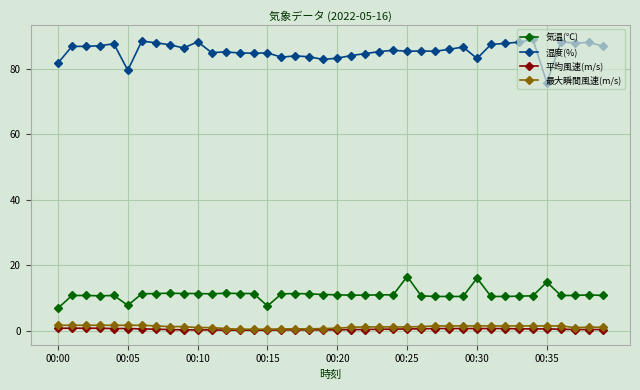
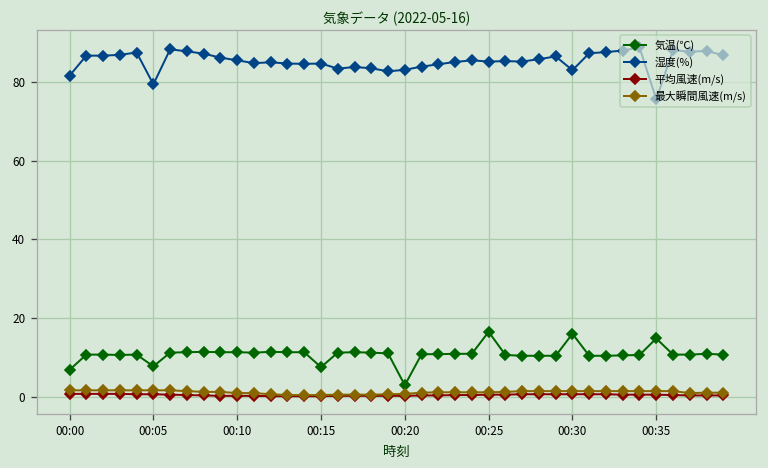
  {
    "気温(℃)": {
      "00:00": 7,
      "00:05": 8,
      "00:10": 11,
      "00:15": 8,
-     "00:20": 11,
+     "00:20": 3,
      "00:25": 17,
      "00:30": 16,
      "00:35": 15
    },
    "湿度(%)": {
      "00:00": 82,
      "00:05": 80,
-     "00:10": 88,
+     "00:10": 86,
      "00:15": 85,
      "00:20": 83,
      "00:25": 85,
      "00:30": 83
    },
    "平均風速(m/s)": {
      "00:00": 1,
      "00:05": 1,
      "00:30": 1,
      "00:35": 1
    },
    "最大瞬間風速(m/s)": {
      "00:00": 2,
      "00:05": 2,
      "00:30": 1,
      "00:35": 1
    }
  }
